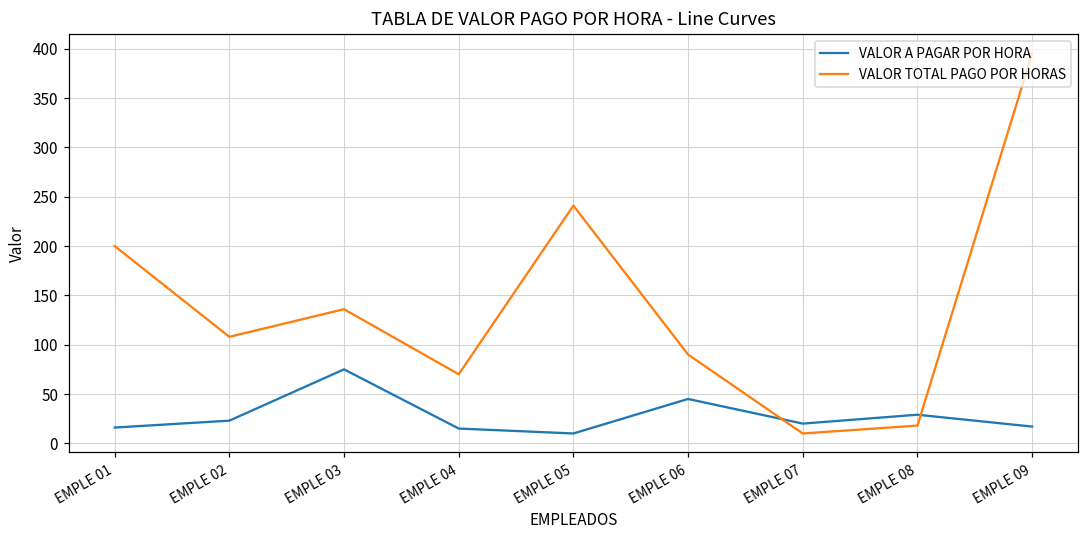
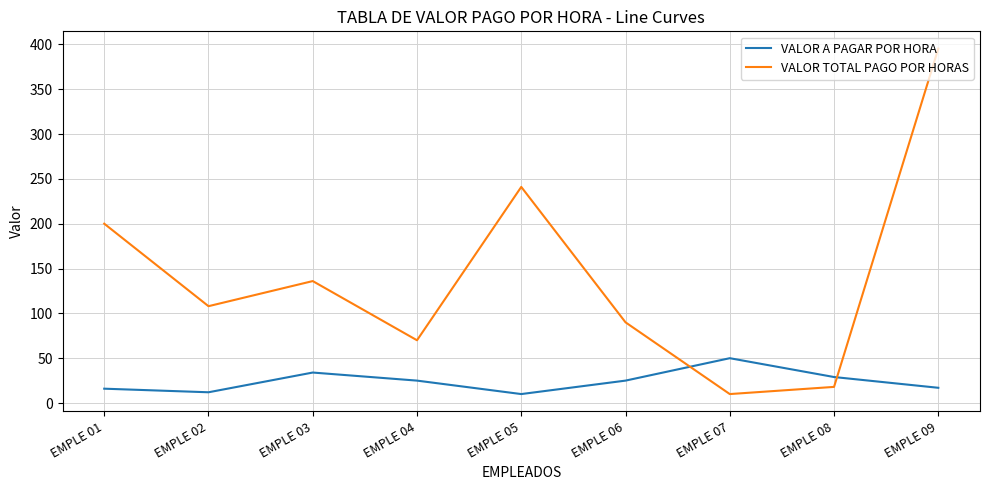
  {
    "VALOR A PAGAR POR HORA": {
      "EMPLE 01": 20,
-     "EMPLE 02": 20,
-     "EMPLE 03": 80,
-     "EMPLE 04": 20,
+     "EMPLE 02": 10,
+     "EMPLE 03": 30,
+     "EMPLE 04": 30,
      "EMPLE 05": 10,
-     "EMPLE 06": 50,
-     "EMPLE 07": 20,
+     "EMPLE 06": 30,
+     "EMPLE 07": 50,
      "EMPLE 08": 30,
      "EMPLE 09": 20
    },
    "VALOR TOTAL PAGO POR HORAS": {
      "EMPLE 01": 200,
      "EMPLE 02": 110,
      "EMPLE 03": 140,
      "EMPLE 04": 70,
      "EMPLE 05": 240,
      "EMPLE 06": 90,
      "EMPLE 07": 10,
      "EMPLE 08": 20
    }
  }
